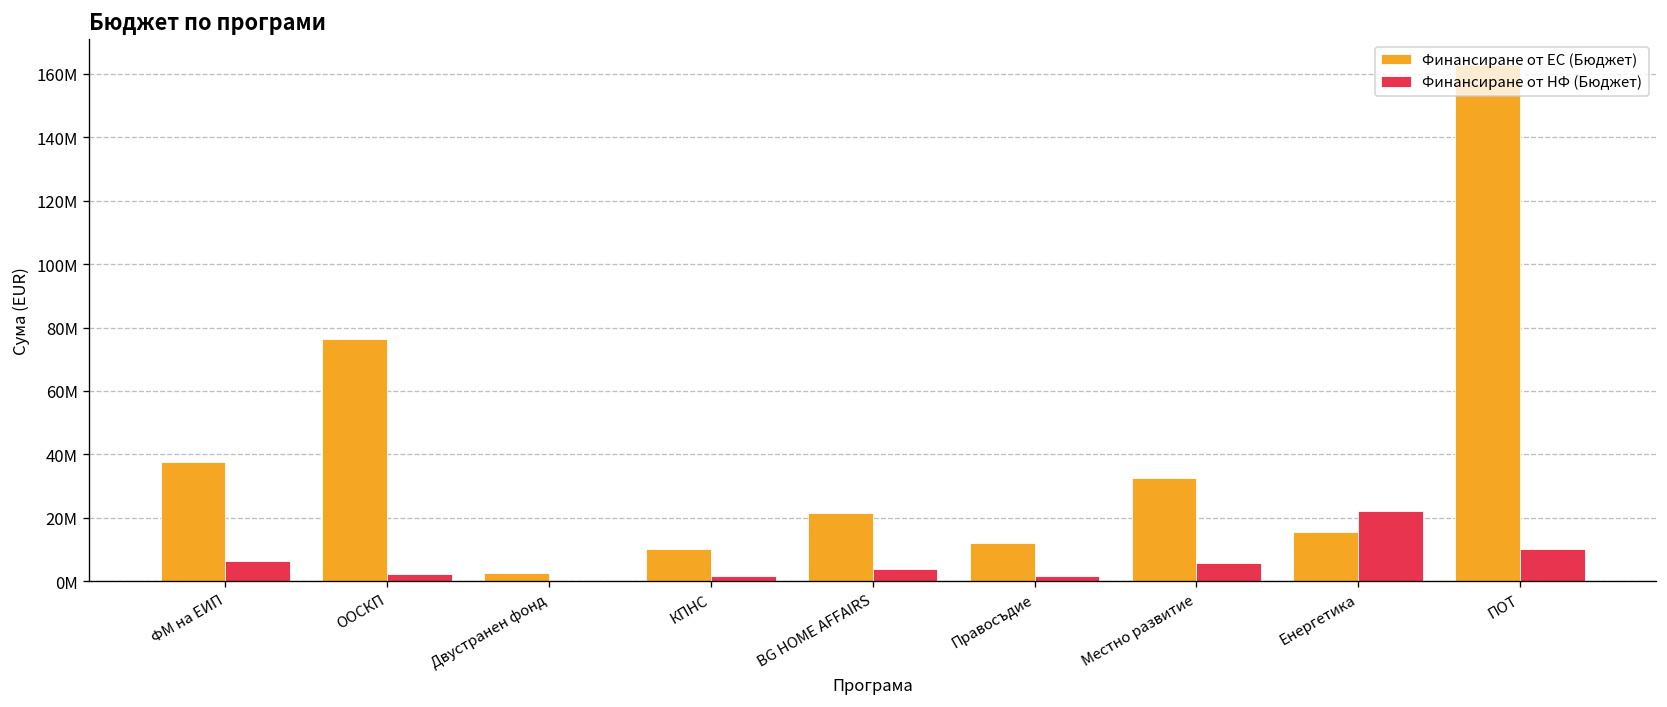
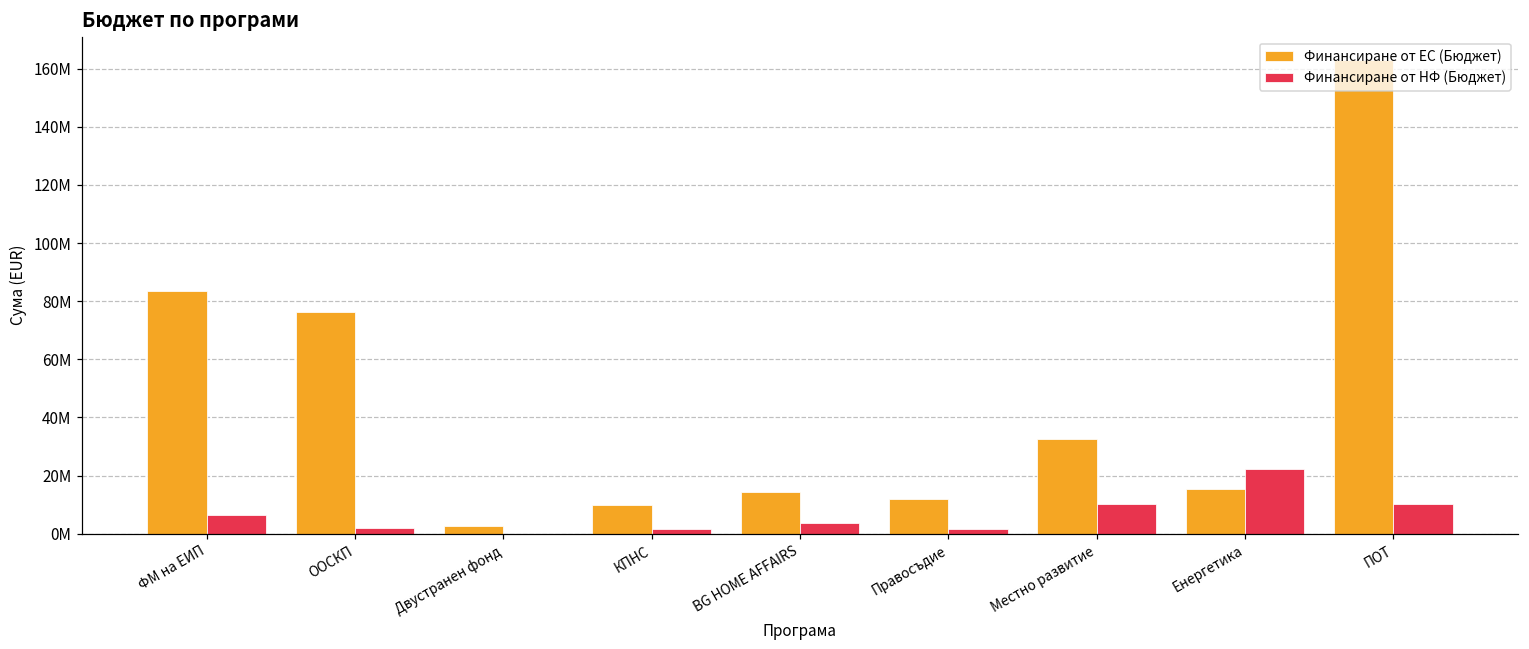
  {
    "Финансиране от ЕС (Бюджет)": {
-     "ФМ на ЕИП": 38000000,
+     "ФМ на ЕИП": 84000000,
      "ООСКП": 76000000,
      "Двустранен фонд": 3000000,
      "КПНС": 10000000,
-     "BG HOME AFFAIRS": 21000000,
+     "BG HOME AFFAIRS": 14000000,
      "Правосъдие": 12000000,
      "Местно развитие": 33000000,
      "Енергетика": 15000000
    },
    "Финансиране от НФ (Бюджет)": {
      "ФМ на ЕИП": 6000000,
      "ООСКП": 2000000,
      "Двустранен фонд": 0,
      "КПНС": 2000000,
      "BG HOME AFFAIRS": 4000000,
      "Правосъдие": 2000000,
-     "Местно развитие": 6000000,
+     "Местно развитие": 10000000,
      "Енергетика": 22000000,
      "ПОТ": 10000000
    }
  }
